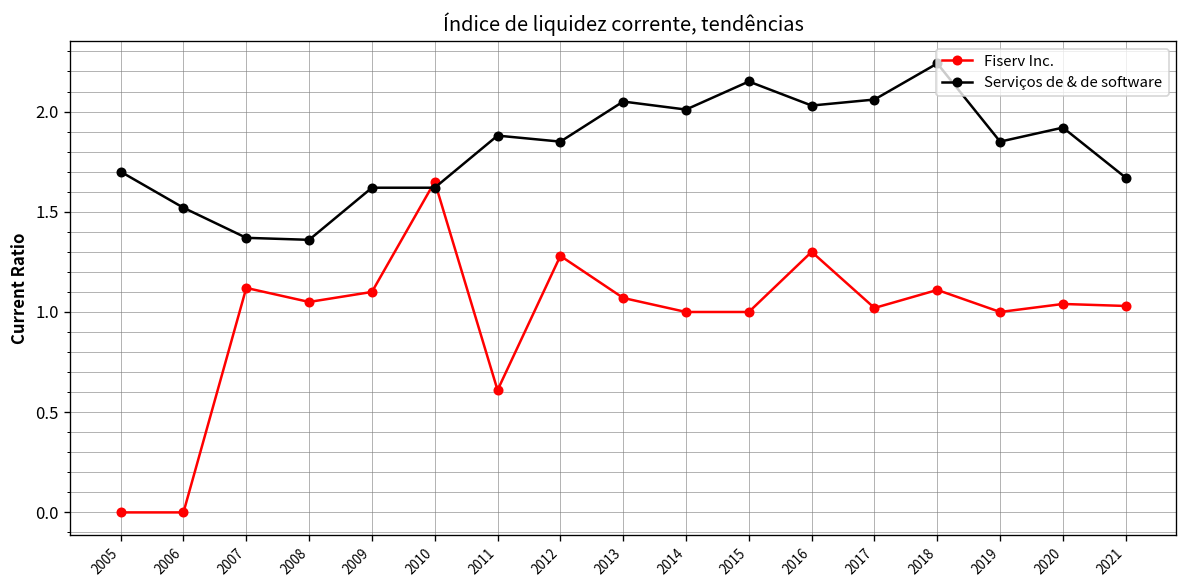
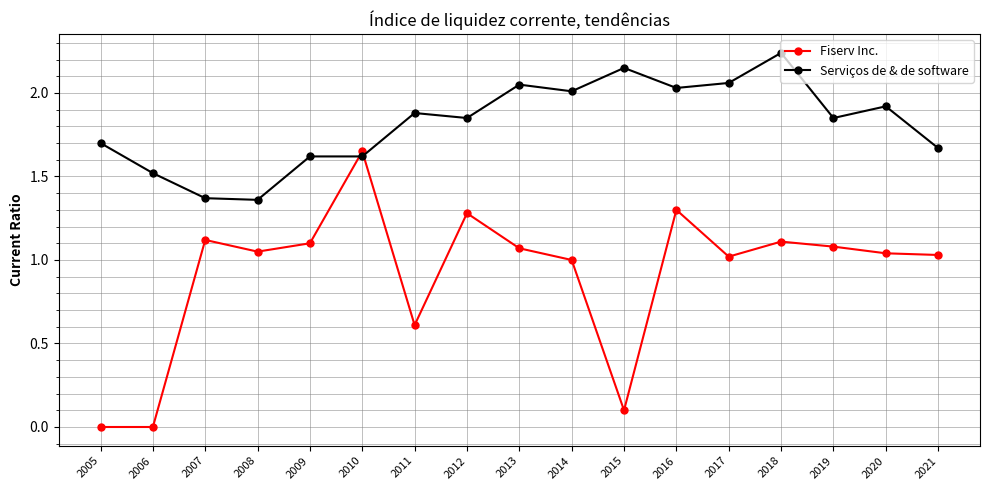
  {
    "Fiserv Inc.": {
      "2005": 0.00,
      "2006": 0.00,
      "2007": 1.12,
      "2008": 1.05,
      "2009": 1.10,
      "2010": 1.65,
      "2011": 0.61,
      "2012": 1.28,
      "2013": 1.07,
      "2014": 1.00,
-     "2015": 1.0,
+     "2015": 0.1,
      "2016": 1.30,
      "2017": 1.02,
      "2018": 1.11,
-     "2019": 1.00,
+     "2019": 1.08,
      "2020": 1.04,
      "2021": 1.03
    },
    "Serviços de & de software": {
      "2005": 1.70,
      "2006": 1.52,
      "2007": 1.37,
      "2008": 1.36,
      "2009": 1.62,
      "2010": 1.62,
      "2011": 1.88,
      "2012": 1.85,
      "2013": 2.05,
      "2014": 2.01,
      "2015": 2.15,
      "2016": 2.03,
      "2017": 2.06,
      "2019": 1.85,
      "2020": 1.92,
      "2021": 1.67
    }
  }
